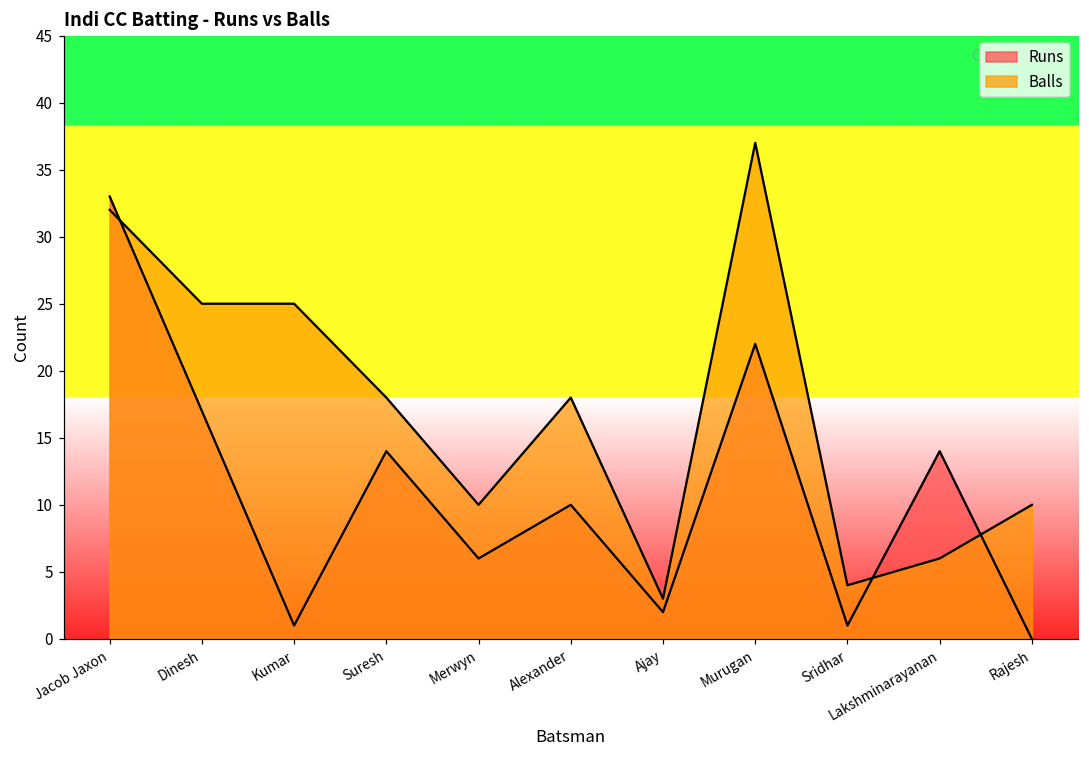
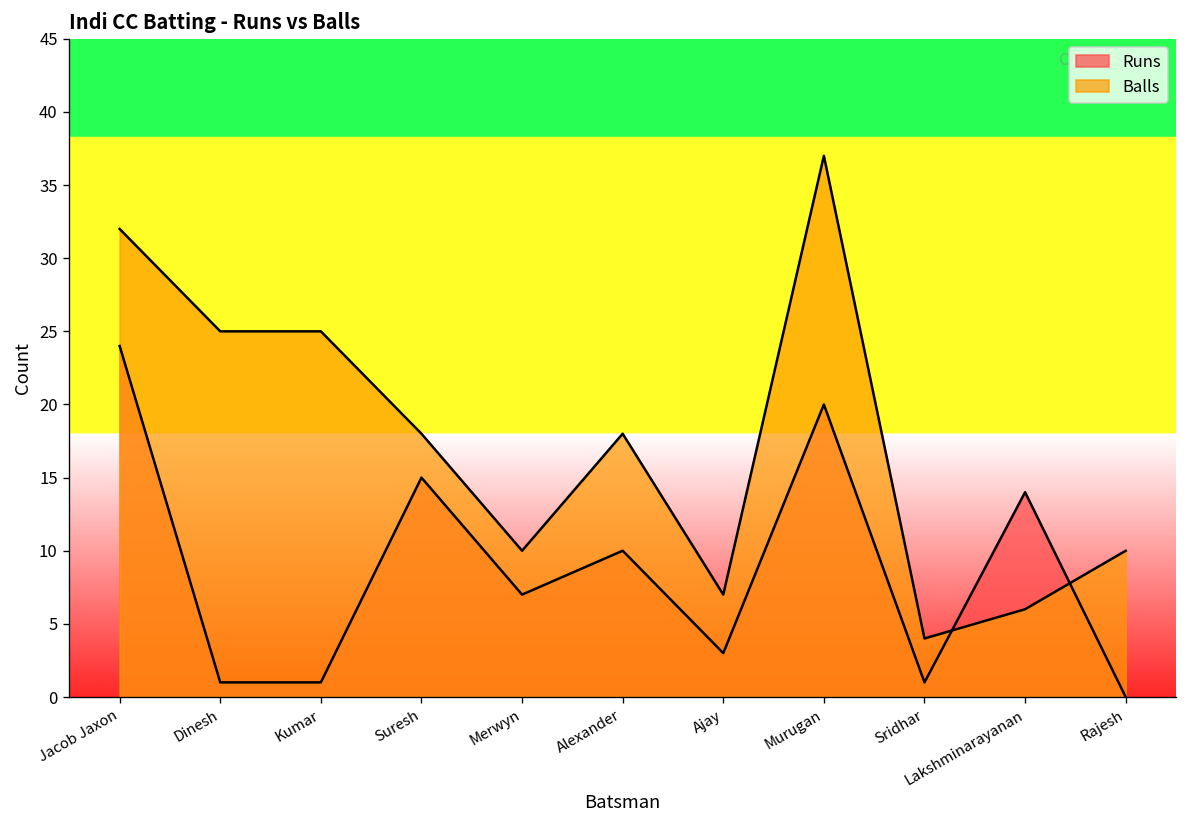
  {
    "Runs": {
-     "Jacob Jaxon": 33,
-     "Dinesh": 17,
+     "Jacob Jaxon": 24,
+     "Dinesh": 1,
      "Kumar": 1,
-     "Suresh": 14,
-     "Merwyn": 6,
+     "Suresh": 15,
+     "Merwyn": 7,
      "Alexander": 10,
-     "Ajay": 2,
-     "Murugan": 22,
+     "Ajay": 3,
+     "Murugan": 20,
      "Sridhar": 1,
      "Lakshminarayanan": 14,
      "Rajesh": 0
    },
    "Balls": {
      "Jacob Jaxon": 32,
      "Dinesh": 25,
      "Kumar": 25,
      "Suresh": 18,
      "Merwyn": 10,
      "Alexander": 18,
-     "Ajay": 3,
+     "Ajay": 7,
      "Murugan": 37,
      "Sridhar": 4,
      "Lakshminarayanan": 6,
      "Rajesh": 10
    }
  }
